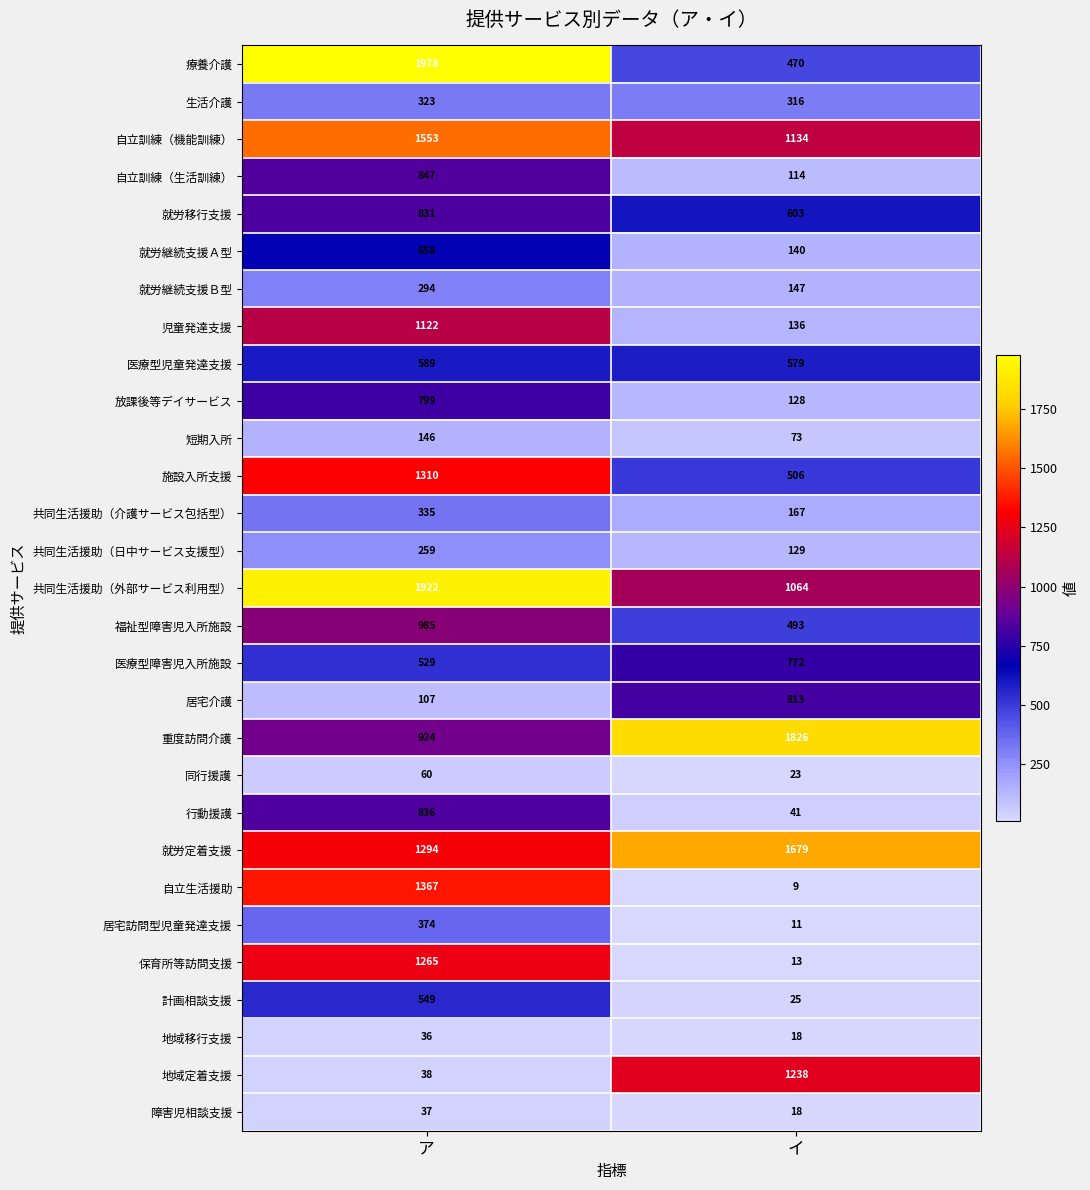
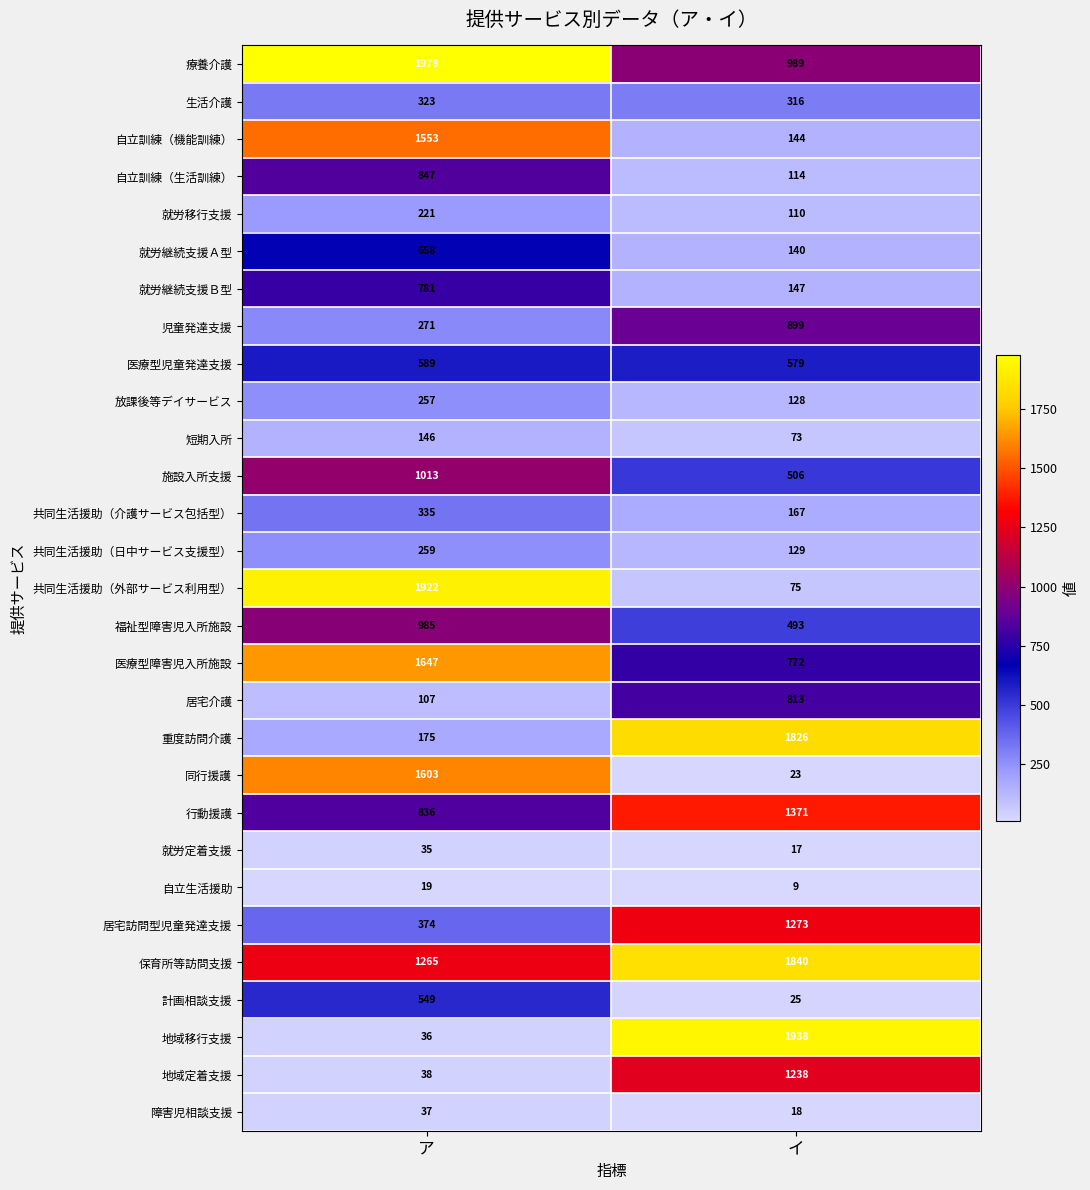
  {
    "療養介護": {
      "ア": 1978,
-     "イ": 470
+     "イ": 989
    },
    "生活介護": {
      "ア": 323,
      "イ": 316
    },
    "自立訓練（機能訓練）": {
      "ア": 1553,
-     "イ": 1134
+     "イ": 144
    },
    "自立訓練（生活訓練）": {
      "ア": 847,
      "イ": 114
    },
    "就労移行支援": {
-     "ア": 831,
-     "イ": 603
+     "ア": 221,
+     "イ": 110
    },
    "就労継続支援Ａ型": {
      "ア": 658,
      "イ": 140
    },
    "就労継続支援Ｂ型": {
-     "ア": 294,
+     "ア": 781,
      "イ": 147
    },
    "児童発達支援": {
-     "ア": 1122,
-     "イ": 136
+     "ア": 271,
+     "イ": 899
    },
    "医療型児童発達支援": {
      "ア": 589,
      "イ": 579
    },
    "放課後等デイサービス": {
-     "ア": 799,
+     "ア": 257,
      "イ": 128
    },
    "短期入所": {
      "ア": 146,
      "イ": 73
    },
    "施設入所支援": {
-     "ア": 1310,
+     "ア": 1013,
      "イ": 506
    },
    "共同生活援助（介護サービス包括型）": {
      "ア": 335,
      "イ": 167
    },
    "共同生活援助（日中サービス支援型）": {
      "ア": 259,
      "イ": 129
    },
    "共同生活援助（外部サービス利用型）": {
      "ア": 1922,
-     "イ": 1064
+     "イ": 75
    },
    "福祉型障害児入所施設": {
      "ア": 985,
      "イ": 493
    },
    "医療型障害児入所施設": {
-     "ア": 529,
+     "ア": 1647,
      "イ": 772
    },
    "居宅介護": {
      "ア": 107,
      "イ": 813
    },
    "重度訪問介護": {
-     "ア": 924,
+     "ア": 175,
      "イ": 1826
    },
    "同行援護": {
-     "ア": 60,
+     "ア": 1603,
      "イ": 23
    },
    "行動援護": {
      "ア": 836,
-     "イ": 41
+     "イ": 1371
    },
    "就労定着支援": {
-     "ア": 1294,
-     "イ": 1679
+     "ア": 35,
+     "イ": 17
    },
    "自立生活援助": {
-     "ア": 1367,
+     "ア": 19,
      "イ": 9
    },
    "居宅訪問型児童発達支援": {
      "ア": 374,
-     "イ": 11
+     "イ": 1273
    },
    "保育所等訪問支援": {
      "ア": 1265,
-     "イ": 13
+     "イ": 1840
    },
    "計画相談支援": {
      "ア": 549,
      "イ": 25
    },
    "地域移行支援": {
      "ア": 36,
-     "イ": 18
+     "イ": 1938
    },
    "地域定着支援": {
      "ア": 38,
      "イ": 1238
    },
    "障害児相談支援": {
      "ア": 37,
      "イ": 18
    }
  }
